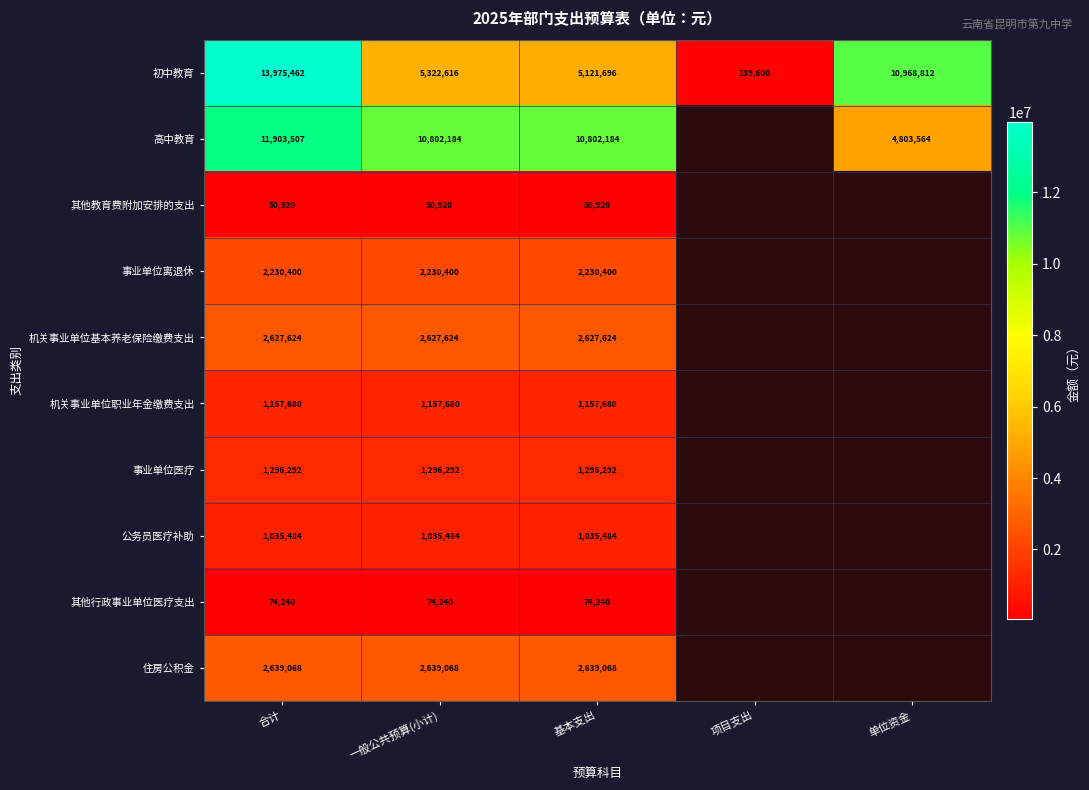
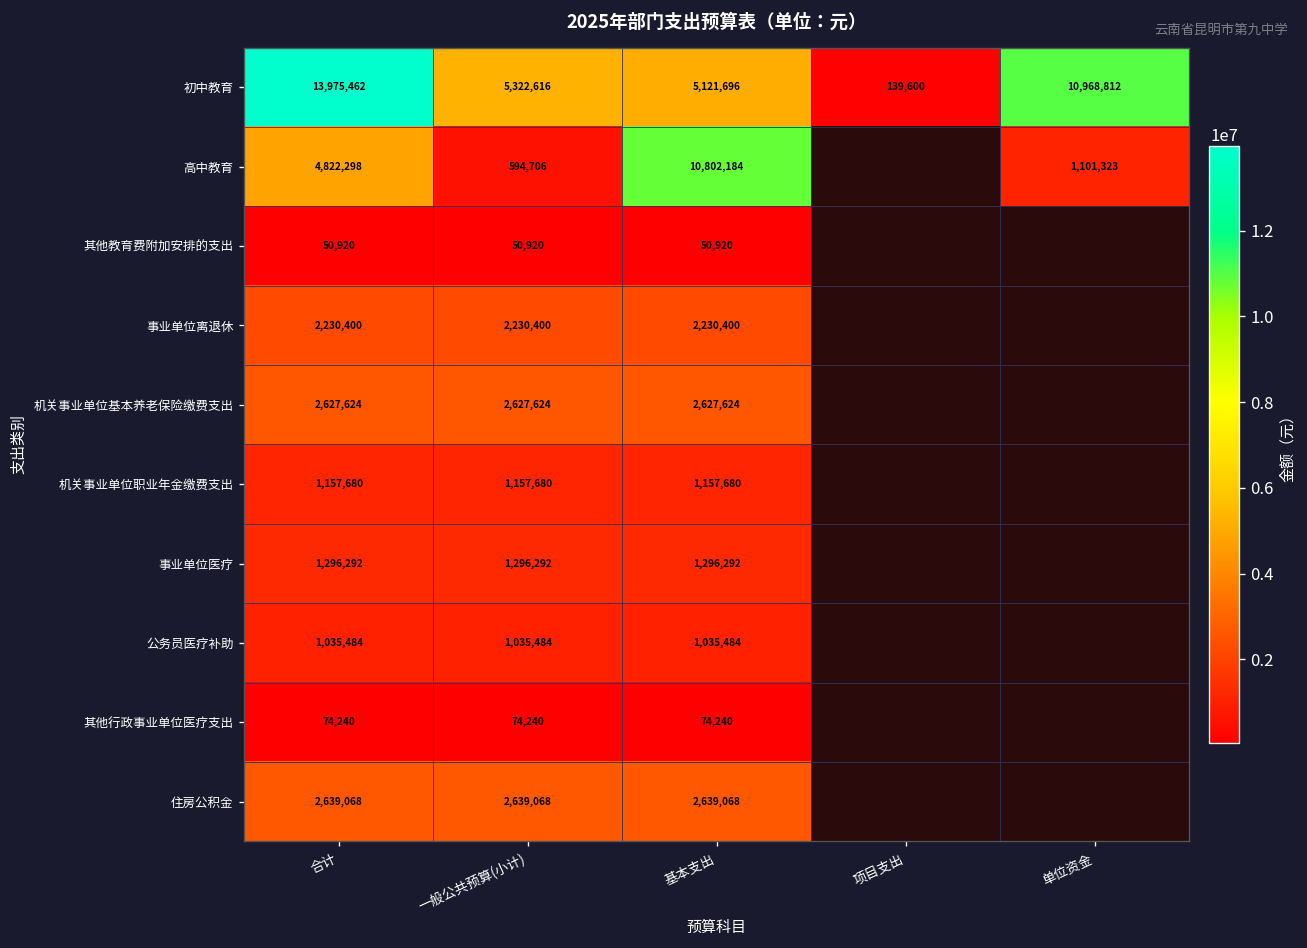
  {
    "初中教育": {
      "合计": "13,975,462",
      "一般公共预算(小计)": "5,322,616",
      "基本支出": "5,121,696",
      "项目支出": "139,600",
      "单位资金": "10,968,812"
    },
    "高中教育": {
-     "合计": "11,903,507",
-     "一般公共预算(小计)": "10,802,184",
+     "合计": "4,822,298",
+     "一般公共预算(小计)": "594,706",
      "基本支出": "10,802,184",
-     "单位资金": "4,803,564"
+     "单位资金": "1,101,323"
    },
    "其他教育费附加安排的支出": {
      "合计": "50,920",
      "一般公共预算(小计)": "50,920",
      "基本支出": "50,920"
    },
    "事业单位离退休": {
      "合计": "2,230,400",
      "一般公共预算(小计)": "2,230,400",
      "基本支出": "2,230,400"
    },
    "机关事业单位基本养老保险缴费支出": {
      "合计": "2,627,624",
      "一般公共预算(小计)": "2,627,624",
      "基本支出": "2,627,624"
    },
    "机关事业单位职业年金缴费支出": {
      "合计": "1,157,680",
      "一般公共预算(小计)": "1,157,680",
      "基本支出": "1,157,680"
    },
    "事业单位医疗": {
      "合计": "1,296,292",
      "一般公共预算(小计)": "1,296,292",
      "基本支出": "1,296,292"
    },
    "公务员医疗补助": {
      "合计": "1,035,484",
      "一般公共预算(小计)": "1,035,484",
      "基本支出": "1,035,484"
    },
    "其他行政事业单位医疗支出": {
      "合计": "74,240",
      "一般公共预算(小计)": "74,240",
      "基本支出": "74,240"
    },
    "住房公积金": {
      "合计": "2,639,068",
      "一般公共预算(小计)": "2,639,068",
      "基本支出": "2,639,068"
    }
  }
